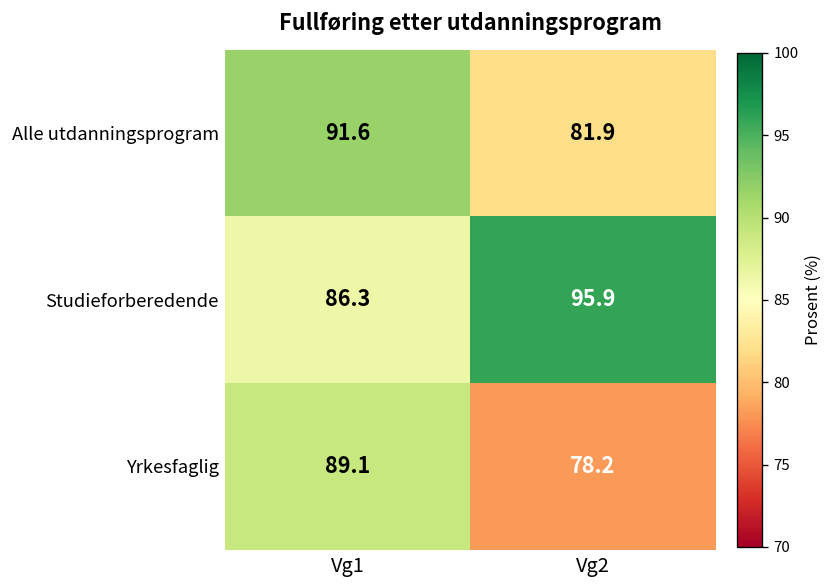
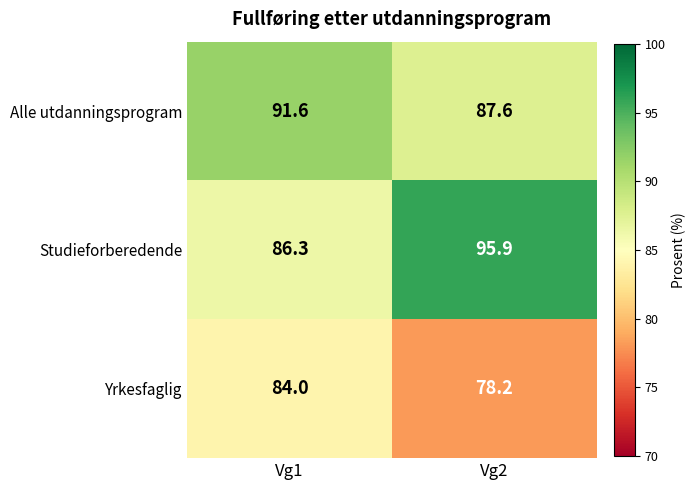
  {
    "Alle utdanningsprogram": {
      "Vg1": 91.6,
-     "Vg2": 81.9
+     "Vg2": 87.6
    },
    "Studieforberedende": {
      "Vg1": 86.3,
      "Vg2": 95.9
    },
    "Yrkesfaglig": {
-     "Vg1": 89.1,
+     "Vg1": 84.0,
      "Vg2": 78.2
    }
  }
